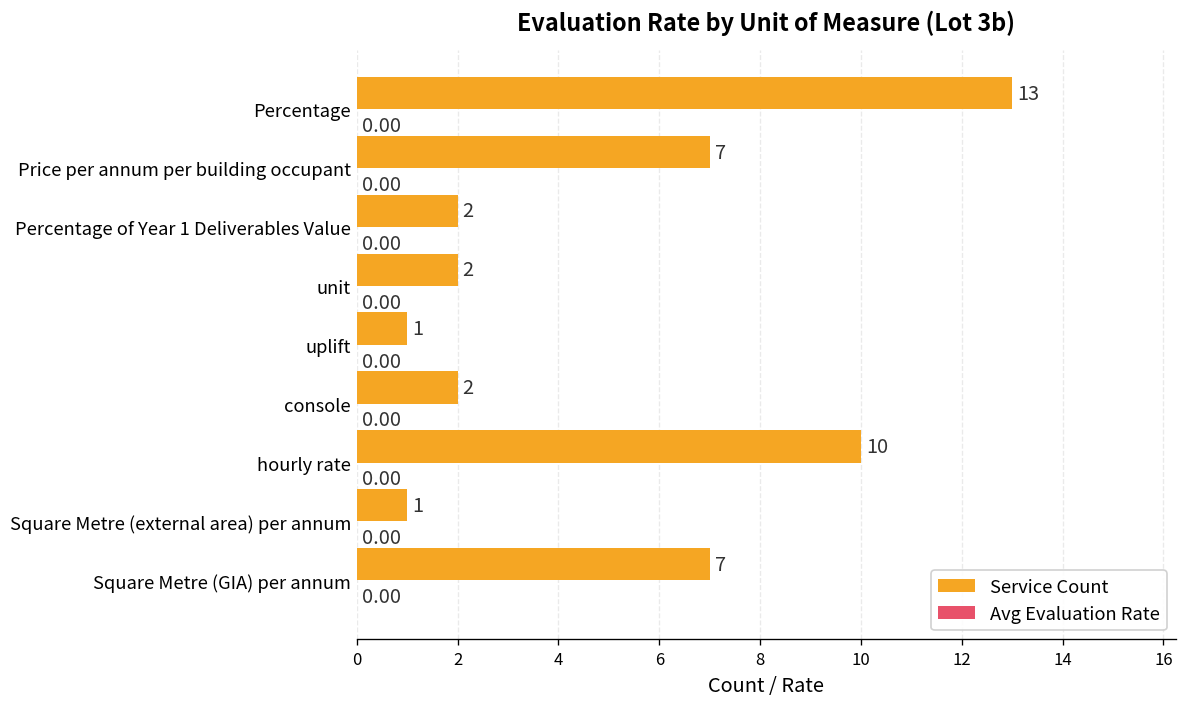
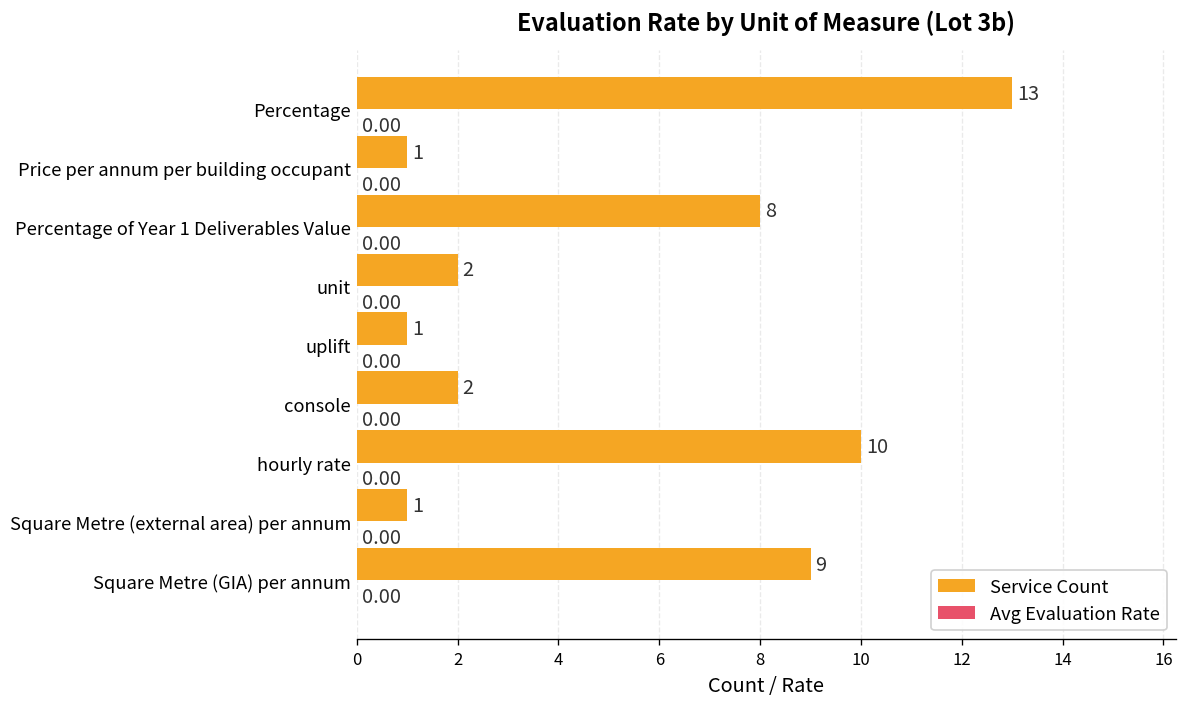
  {
    "Service Count": {
      "Percentage": 13,
-     "Price per annum per building occupant": 7,
-     "Percentage of Year 1 Deliverables Value": 2,
+     "Price per annum per building occupant": 1,
+     "Percentage of Year 1 Deliverables Value": 8,
      "unit": 2,
      "uplift": 1,
      "console": 2,
      "hourly rate": 10,
      "Square Metre (external area) per annum": 1,
-     "Square Metre (GIA) per annum": 7
+     "Square Metre (GIA) per annum": 9
    },
    "Avg Evaluation Rate": {
      "Percentage": 0.00,
      "Price per annum per building occupant": 0.00,
      "Percentage of Year 1 Deliverables Value": 0.00,
      "unit": 0.00,
      "uplift": 0.00,
      "console": 0.00,
      "hourly rate": 0.00,
      "Square Metre (external area) per annum": 0.00,
      "Square Metre (GIA) per annum": 0.00
    }
  }
